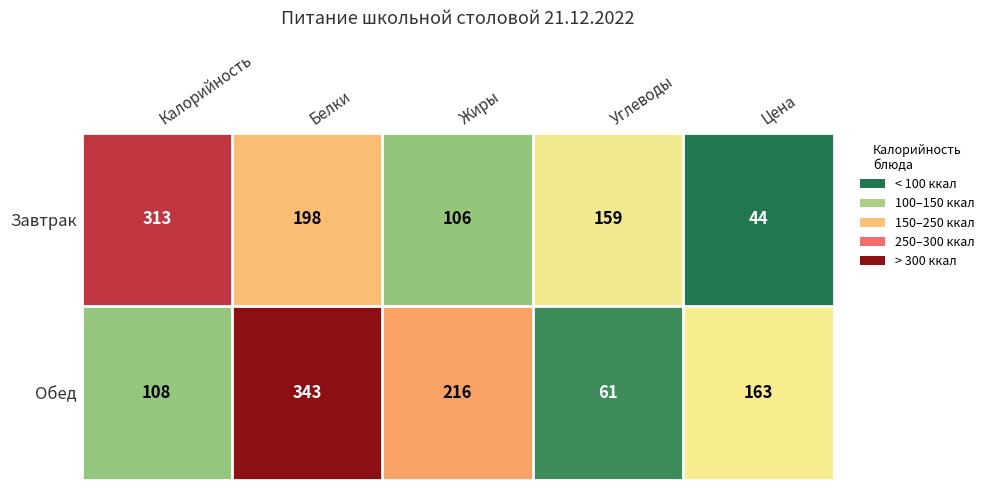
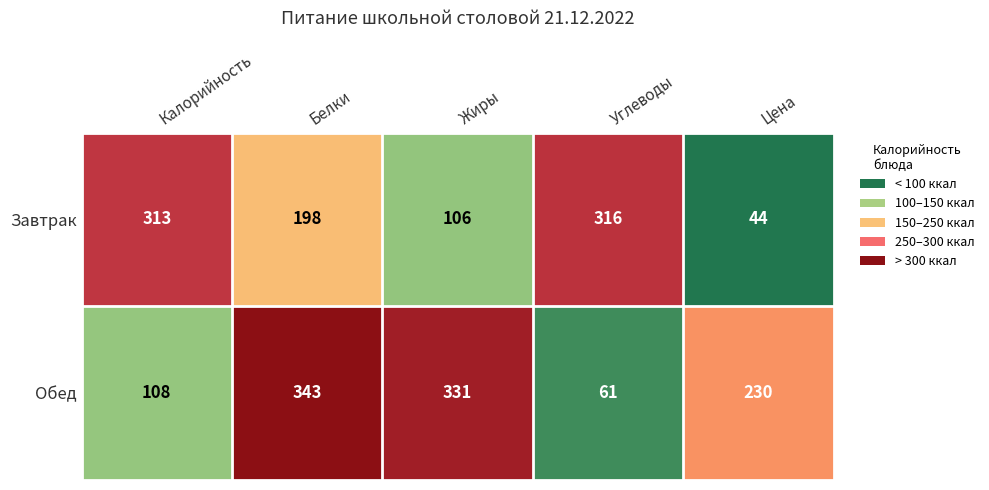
  {
    "Завтрак": {
      "Калорийность": 313,
      "Белки": 198,
      "Жиры": 106,
-     "Углеводы": 159,
+     "Углеводы": 316,
      "Цена": 44
    },
    "Обед": {
      "Калорийность": 108,
      "Белки": 343,
-     "Жиры": 216,
+     "Жиры": 331,
      "Углеводы": 61,
-     "Цена": 163
+     "Цена": 230
    }
  }
